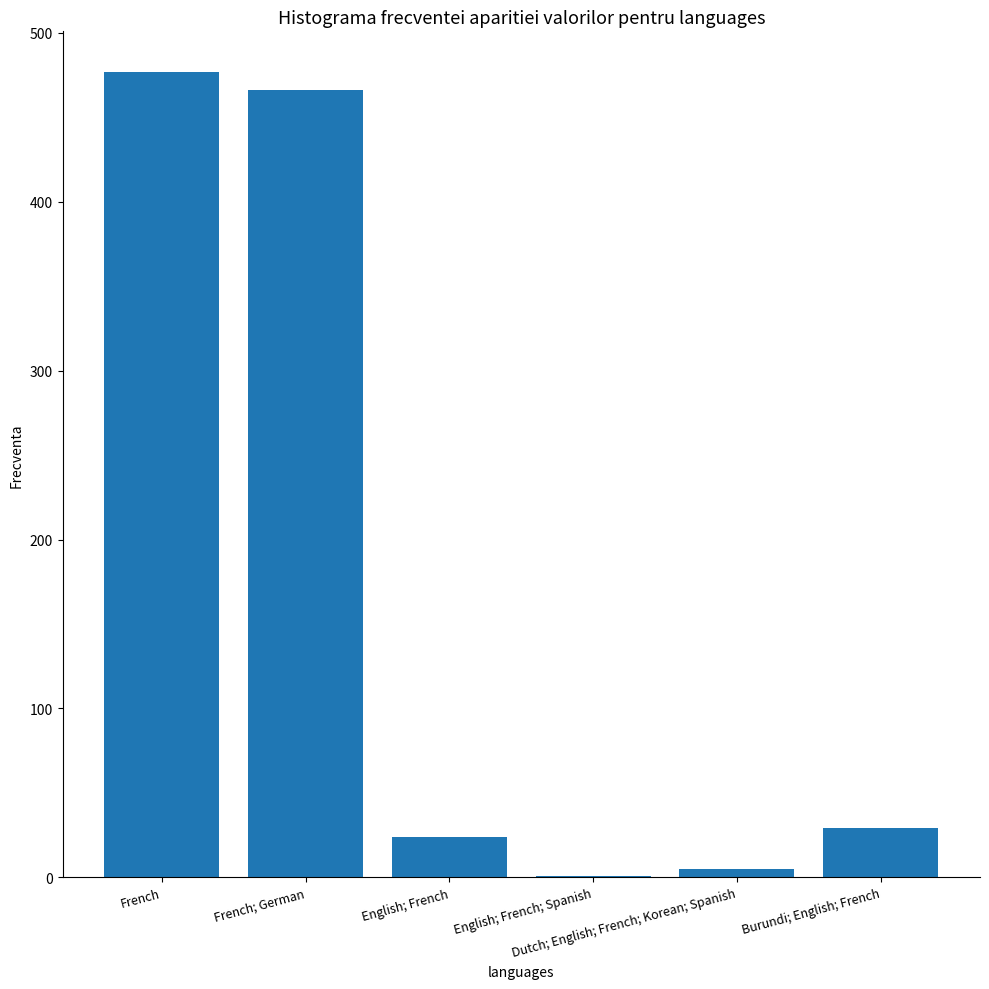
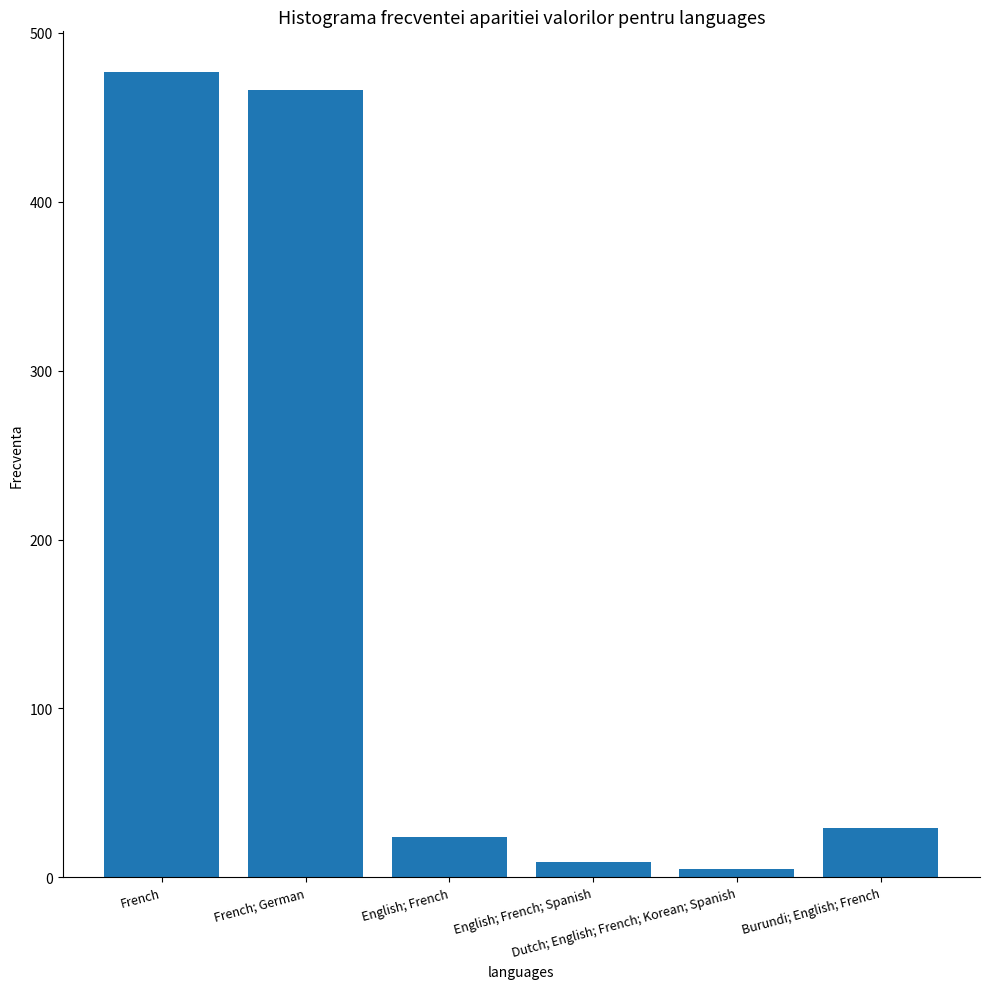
  {
    "French": 477,
    "French; German": 466,
    "English; French": 24,
-   "English; French; Spanish": 1,
+   "English; French; Spanish": 9,
    "Dutch; English; French; Korean; Spanish": 5,
    "Burundi; English; French": 29
  }
